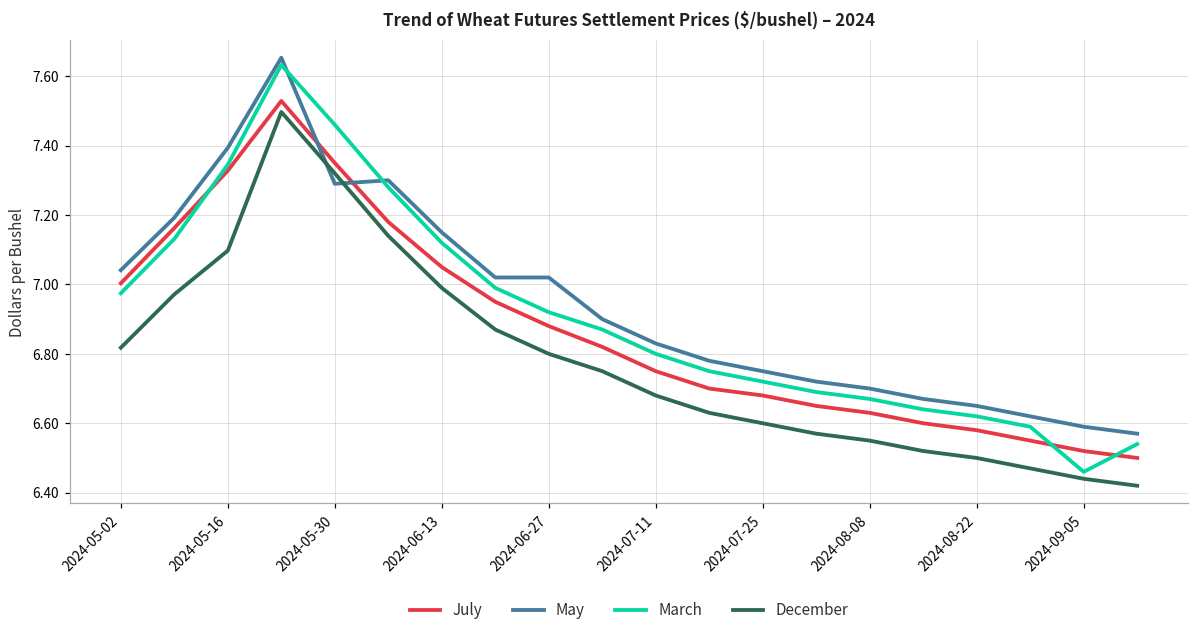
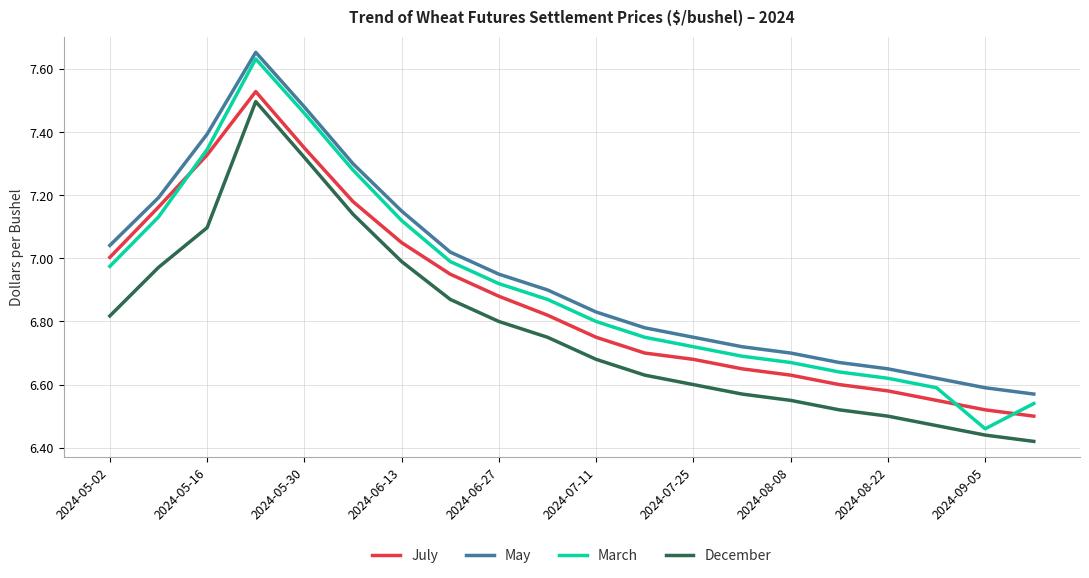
  {
    "July": {
      "2024-05-02": 7.00,
      "2024-05-16": 7.33,
      "2024-05-30": 7.35,
      "2024-06-13": 7.05,
      "2024-06-27": 6.88,
      "2024-07-11": 6.75,
      "2024-07-25": 6.68,
      "2024-08-08": 6.63,
      "2024-08-22": 6.58,
      "2024-09-05": 6.52
    },
    "May": {
      "2024-05-02": 7.04,
      "2024-05-16": 7.39,
-     "2024-05-30": 7.29,
+     "2024-05-30": 7.48,
      "2024-06-13": 7.15,
-     "2024-06-27": 7.02,
+     "2024-06-27": 6.95,
      "2024-07-11": 6.83,
      "2024-07-25": 6.75,
      "2024-08-08": 6.70,
      "2024-08-22": 6.65,
      "2024-09-05": 6.59
    },
    "March": {
      "2024-05-02": 6.97,
      "2024-05-16": 7.35,
      "2024-05-30": 7.46,
      "2024-06-13": 7.12,
      "2024-06-27": 6.92,
      "2024-07-11": 6.80,
      "2024-07-25": 6.72,
      "2024-08-08": 6.67,
      "2024-08-22": 6.62,
      "2024-09-05": 6.46
    },
    "December": {
      "2024-05-02": 6.82,
      "2024-05-16": 7.10,
      "2024-05-30": 7.32,
      "2024-06-13": 6.99,
      "2024-06-27": 6.80,
      "2024-07-11": 6.68,
      "2024-07-25": 6.60,
      "2024-08-08": 6.55,
      "2024-08-22": 6.50,
      "2024-09-05": 6.44
    }
  }
